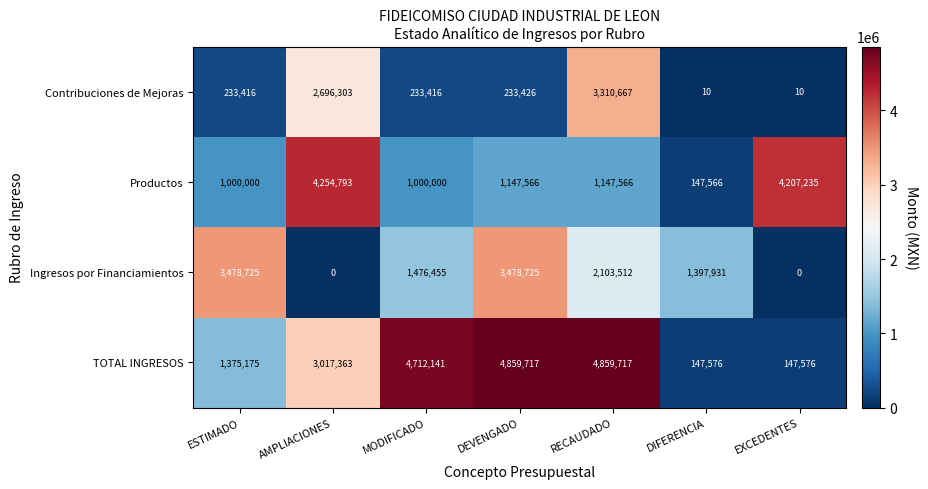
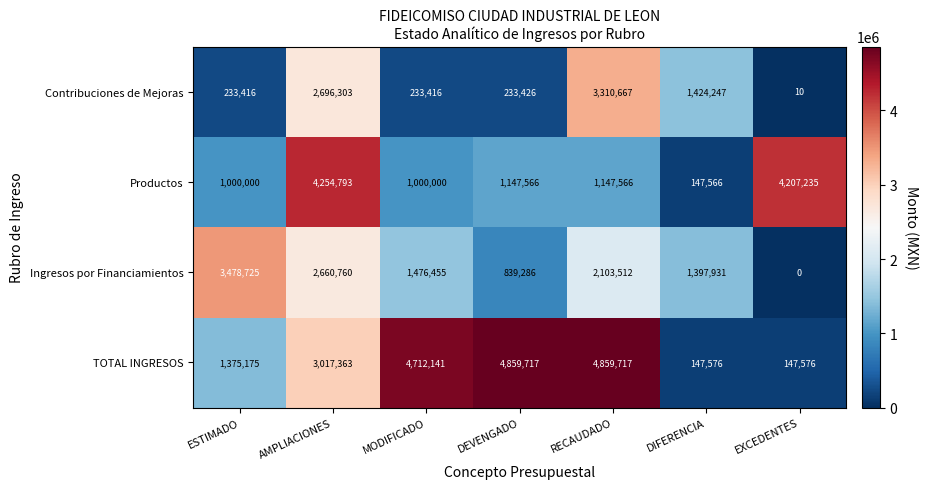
  {
    "Contribuciones de Mejoras": {
      "ESTIMADO": "233,416",
      "AMPLIACIONES": "2,696,303",
      "MODIFICADO": "233,416",
      "DEVENGADO": "233,426",
      "RECAUDADO": "3,310,667",
-     "DIFERENCIA": "10",
+     "DIFERENCIA": "1,424,247",
      "EXCEDENTES": "10"
    },
    "Productos": {
      "ESTIMADO": "1,000,000",
      "AMPLIACIONES": "4,254,793",
      "MODIFICADO": "1,000,000",
      "DEVENGADO": "1,147,566",
      "RECAUDADO": "1,147,566",
      "DIFERENCIA": "147,566",
      "EXCEDENTES": "4,207,235"
    },
    "Ingresos por Financiamientos": {
      "ESTIMADO": "3,478,725",
-     "AMPLIACIONES": "0",
+     "AMPLIACIONES": "2,660,760",
      "MODIFICADO": "1,476,455",
-     "DEVENGADO": "3,478,725",
+     "DEVENGADO": "839,286",
      "RECAUDADO": "2,103,512",
      "DIFERENCIA": "1,397,931",
      "EXCEDENTES": "0"
    },
    "TOTAL INGRESOS": {
      "ESTIMADO": "1,375,175",
      "AMPLIACIONES": "3,017,363",
      "MODIFICADO": "4,712,141",
      "DEVENGADO": "4,859,717",
      "RECAUDADO": "4,859,717",
      "DIFERENCIA": "147,576",
      "EXCEDENTES": "147,576"
    }
  }
